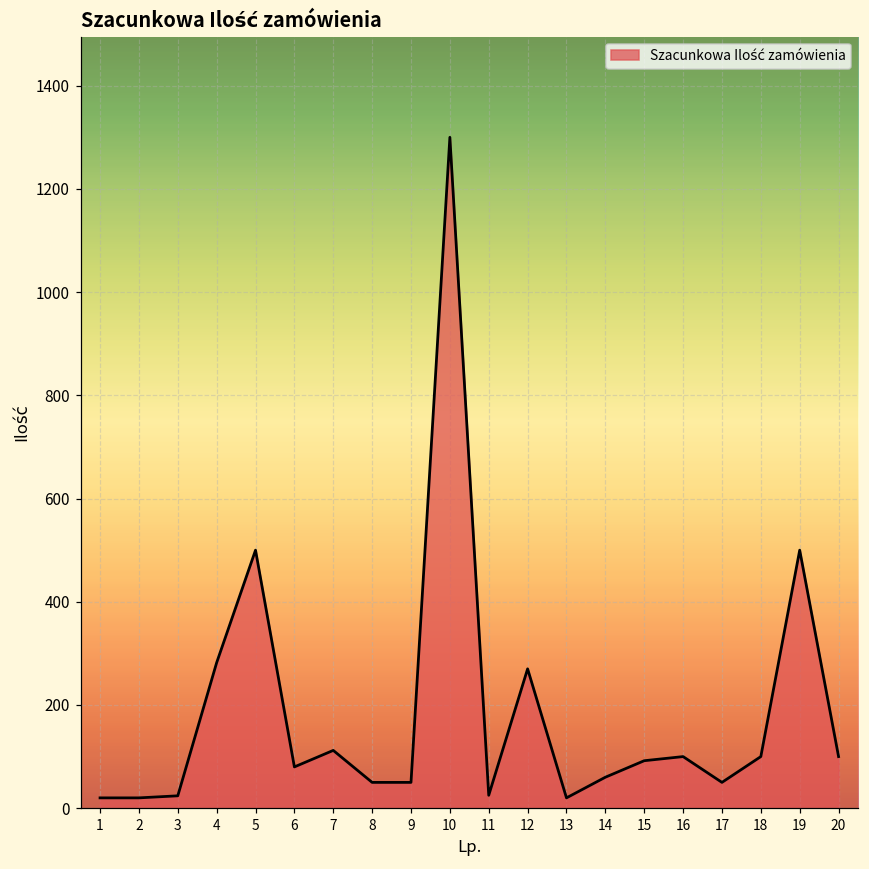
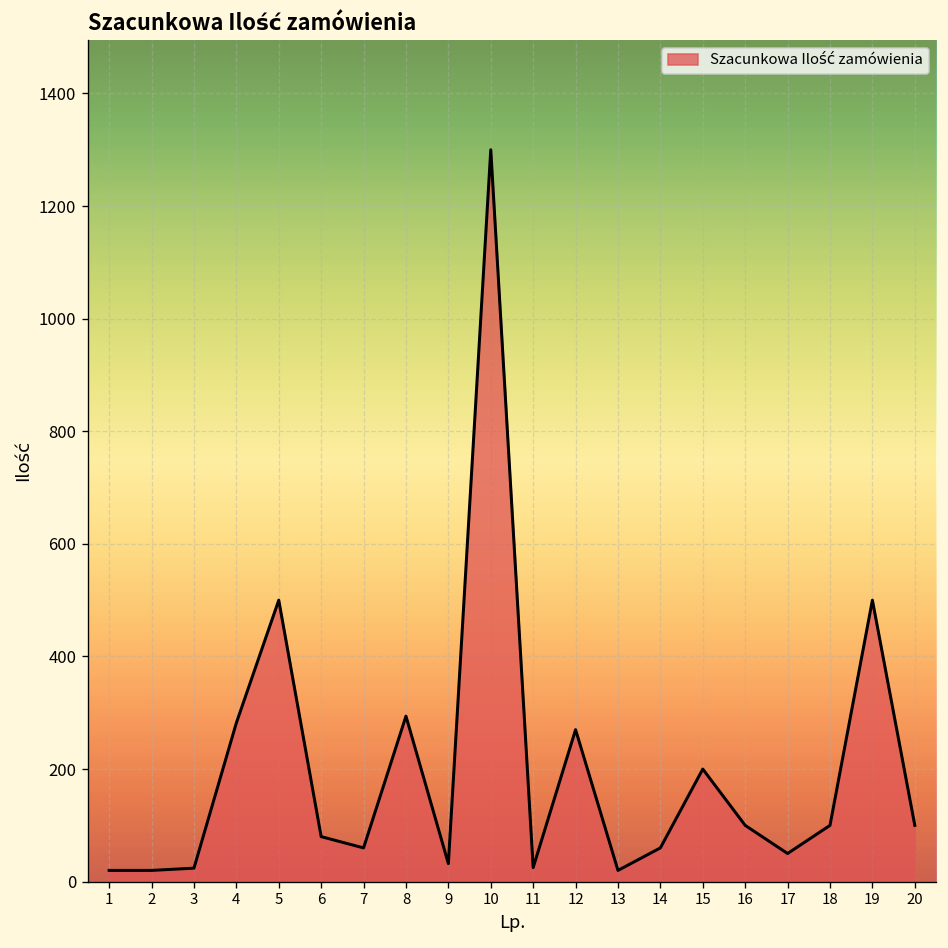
  {
    "1": 20,
    "2": 20,
    "3": 20,
    "4": 280,
    "5": 500,
    "6": 80,
-   "7": 110,
-   "8": 50,
-   "9": 50,
+   "7": 60,
+   "8": 290,
+   "9": 30,
    "10": 1300,
    "11": 30,
    "12": 270,
    "13": 20,
    "14": 60,
-   "15": 90,
+   "15": 200,
    "16": 100,
    "17": 50,
    "18": 100,
    "19": 500,
    "20": 100
  }
